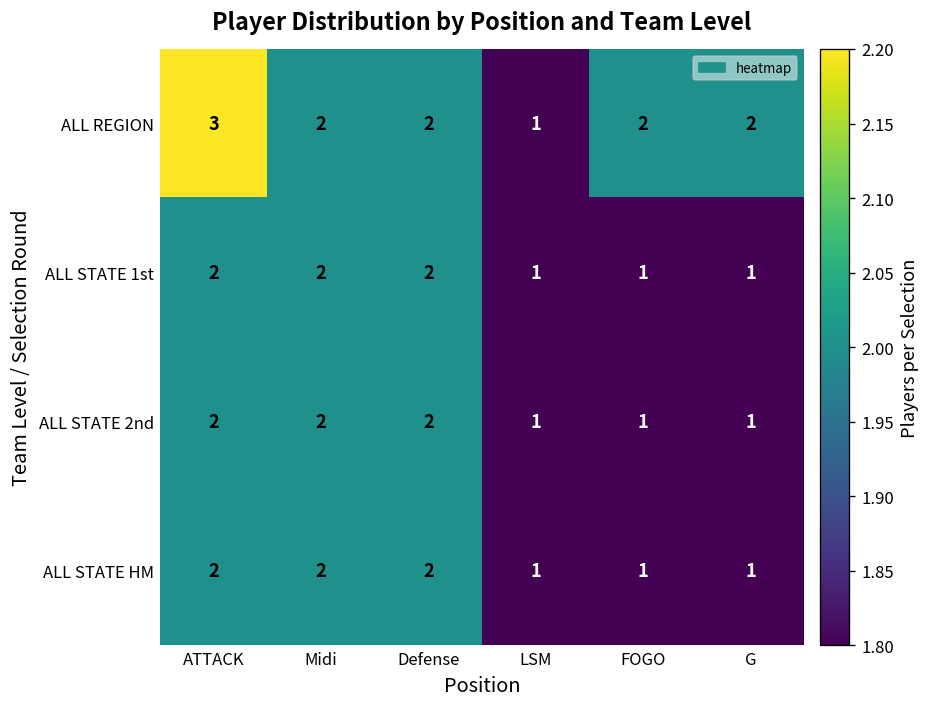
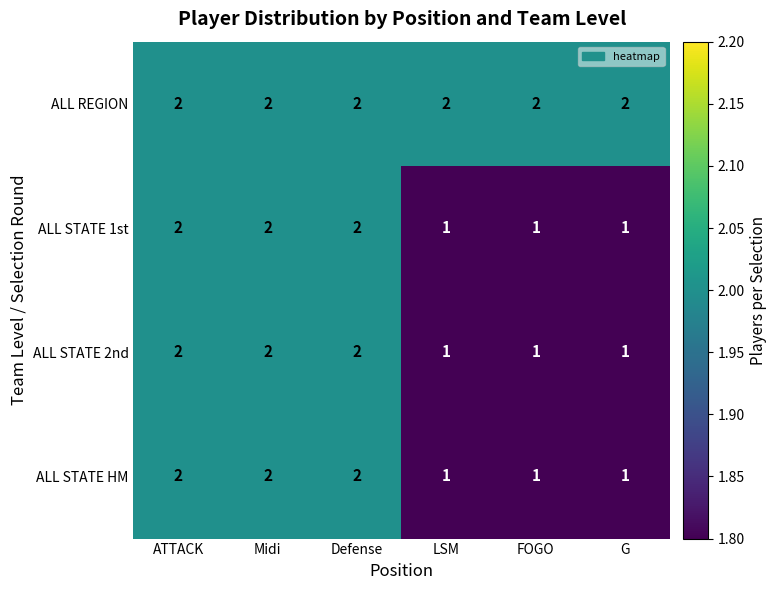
  {
    "ALL REGION": {
-     "ATTACK": 3,
+     "ATTACK": 2,
      "Midi": 2,
      "Defense": 2,
-     "LSM": 1,
+     "LSM": 2,
      "FOGO": 2,
      "G": 2
    },
    "ALL STATE 1st": {
      "ATTACK": 2,
      "Midi": 2,
      "Defense": 2,
      "LSM": 1,
      "FOGO": 1,
      "G": 1
    },
    "ALL STATE 2nd": {
      "ATTACK": 2,
      "Midi": 2,
      "Defense": 2,
      "LSM": 1,
      "FOGO": 1,
      "G": 1
    },
    "ALL STATE HM": {
      "ATTACK": 2,
      "Midi": 2,
      "Defense": 2,
      "LSM": 1,
      "FOGO": 1,
      "G": 1
    }
  }
